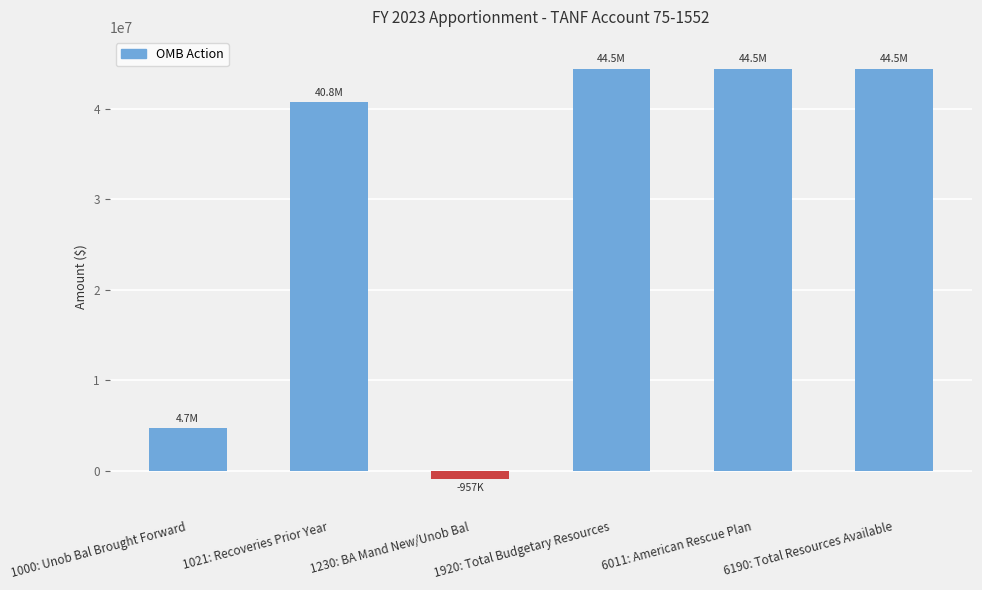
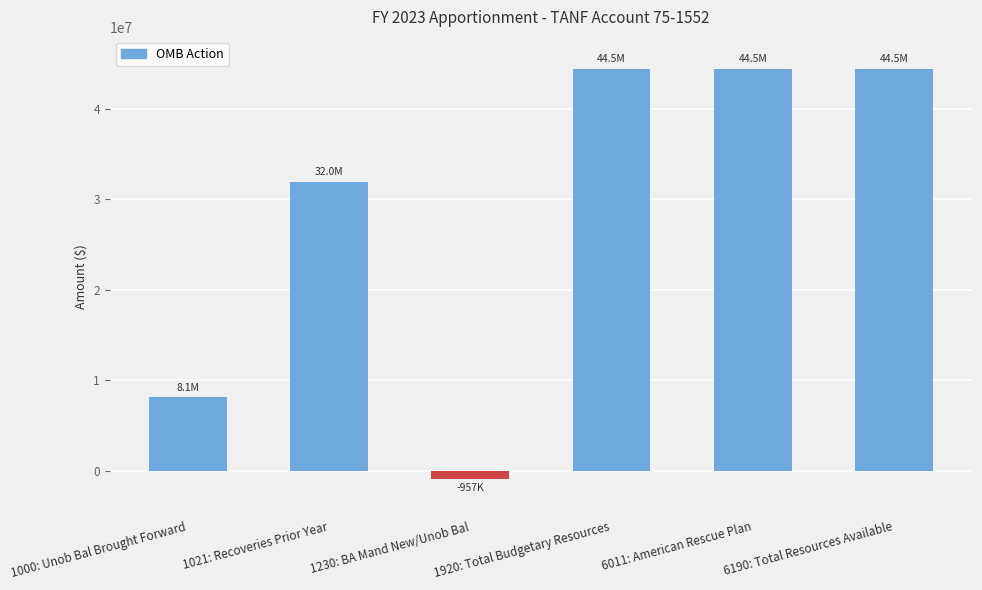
  {
-   "1000: Unob Bal Brought Forward": "4.7M",
-   "1021: Recoveries Prior Year": "40.8M",
+   "1000: Unob Bal Brought Forward": "8.1M",
+   "1021: Recoveries Prior Year": "32.0M",
    "1230: BA Mand New/Unob Bal": "-957K",
    "1920: Total Budgetary Resources": "44.5M",
    "6011: American Rescue Plan": "44.5M",
    "6190: Total Resources Available": "44.5M"
  }
